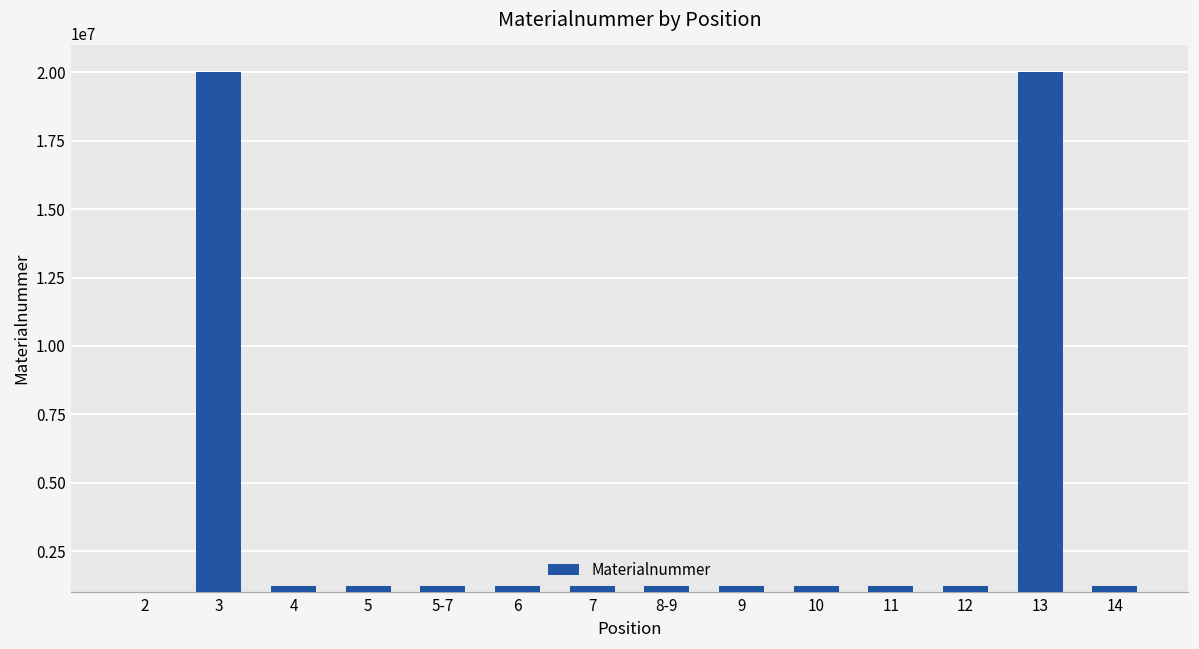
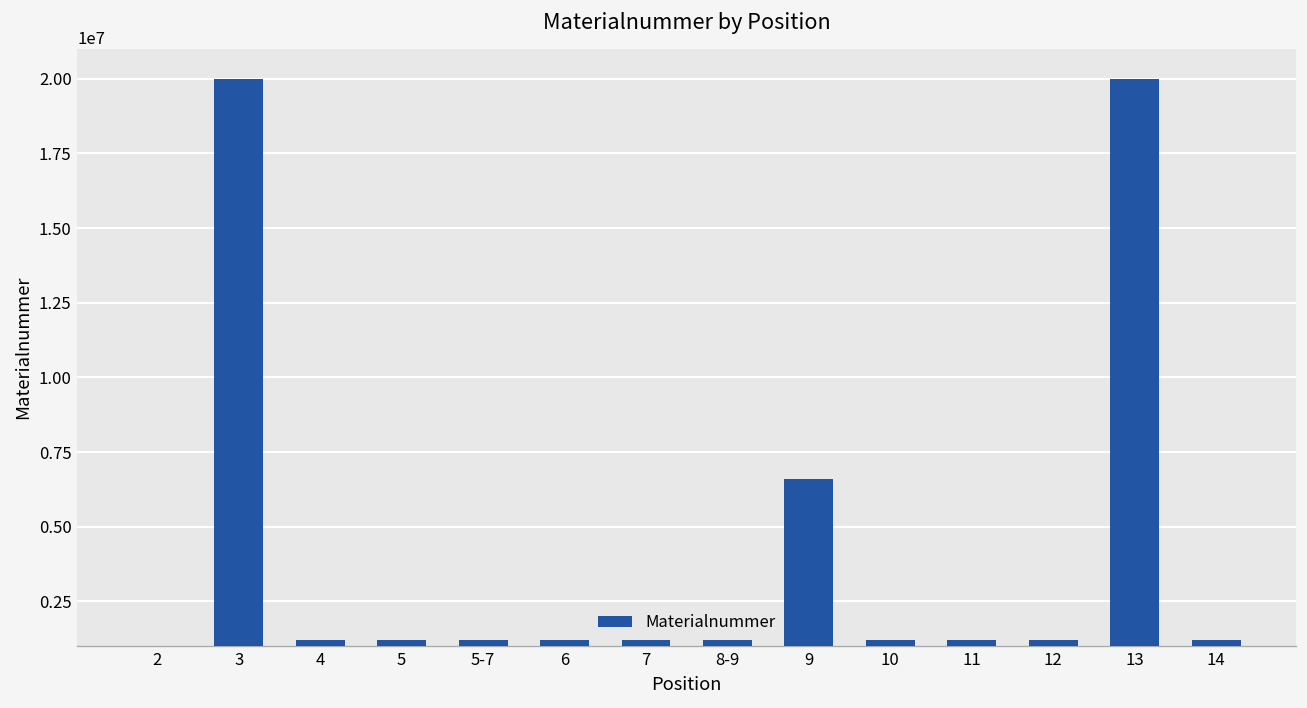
  {
    "3": 20000000,
    "4": 1200000,
    "5": 1200000,
    "5-7": 1200000,
    "6": 1200000,
    "7": 1200000,
    "8-9": 1200000,
-   "9": 1200000,
+   "9": 6600000,
    "10": 1200000,
    "11": 1200000,
    "12": 1200000,
    "13": 20000000,
    "14": 1200000
  }
